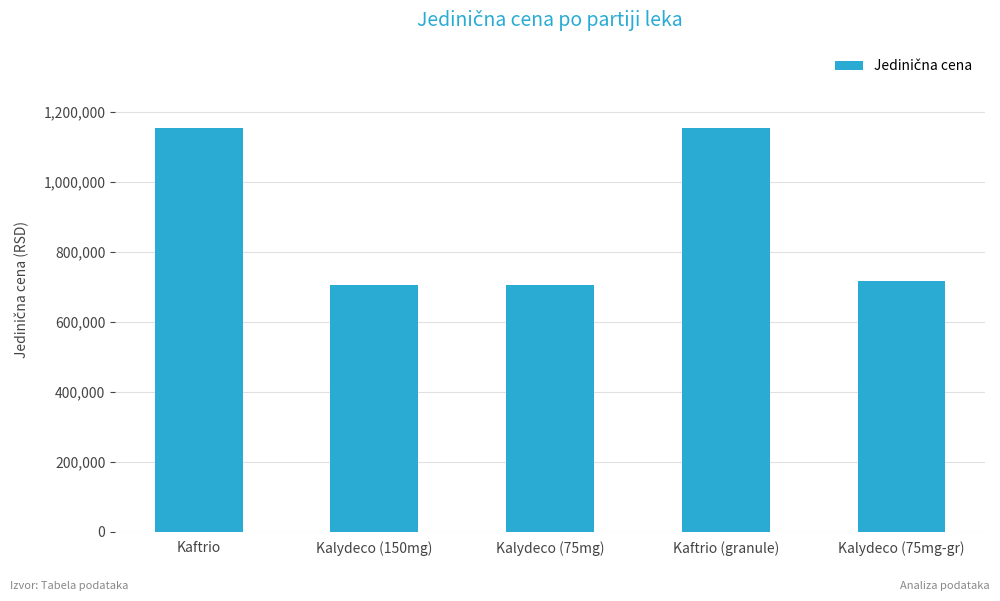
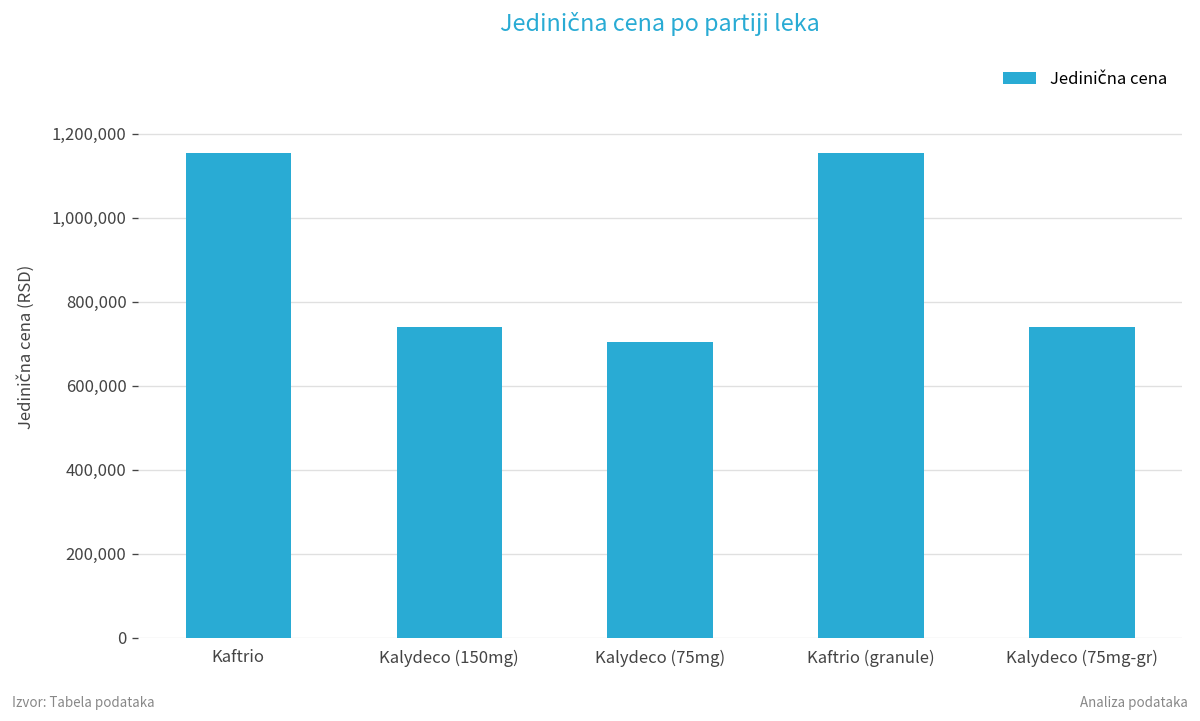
  {
    "Kaftrio": "1,150,000",
-   "Kalydeco (150mg)": "700,000",
+   "Kalydeco (150mg)": "740,000",
    "Kalydeco (75mg)": "700,000",
    "Kaftrio (granule)": "1,150,000",
-   "Kalydeco (75mg-gr)": "720,000"
+   "Kalydeco (75mg-gr)": "740,000"
  }
